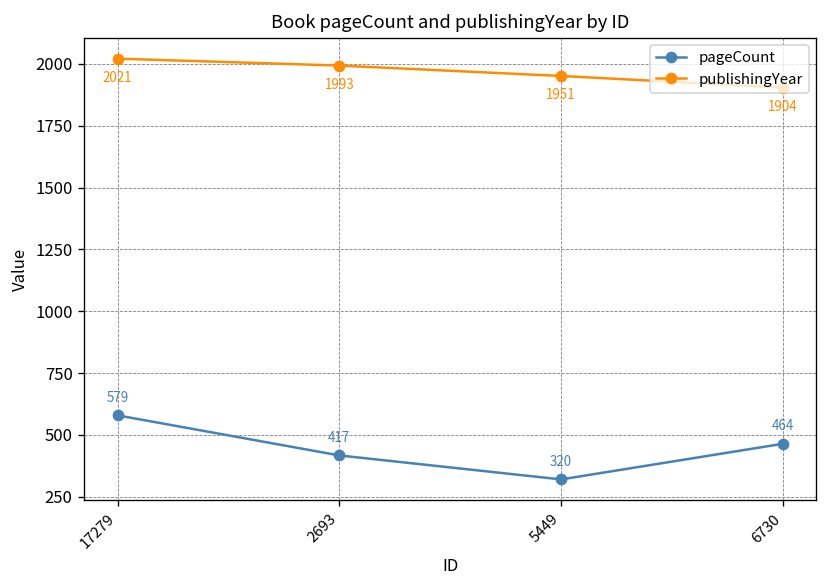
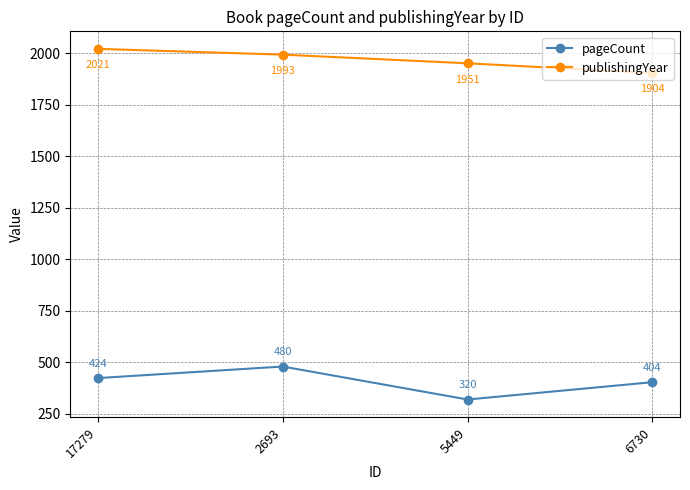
  {
    "pageCount": {
-     "17279": 579,
-     "2693": 417,
+     "17279": 424,
+     "2693": 480,
      "5449": 320,
-     "6730": 464
+     "6730": 404
    },
    "publishingYear": {
      "17279": 2021,
      "2693": 1993,
      "5449": 1951
    }
  }
